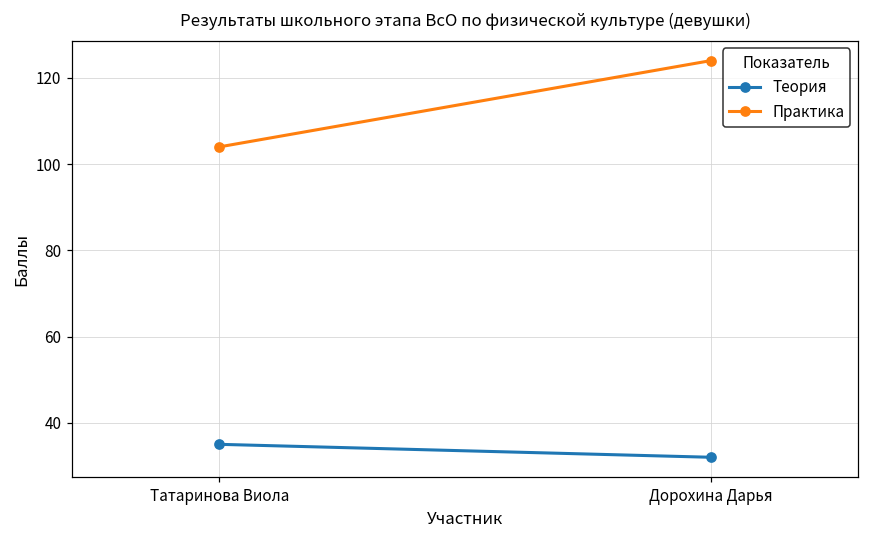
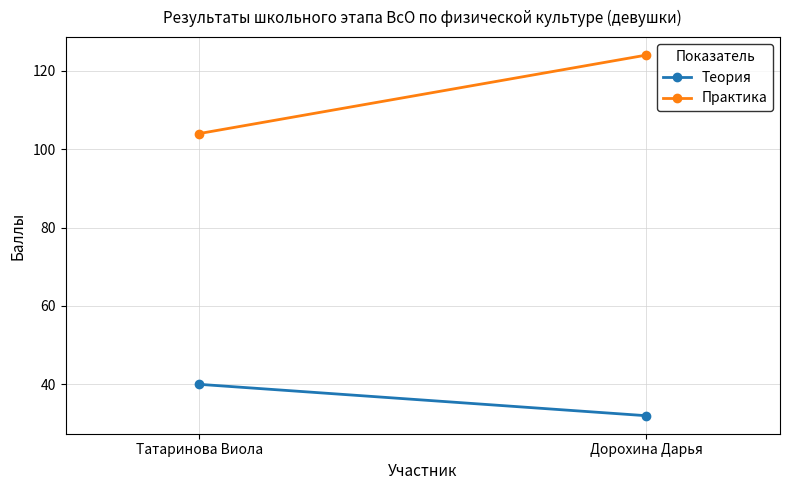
  {
    "Теория": {
-     "Татаринова Виола": 35,
+     "Татаринова Виола": 40,
      "Дорохина Дарья": 32
    },
    "Практика": {
      "Татаринова Виола": 104,
      "Дорохина Дарья": 124
    }
  }
